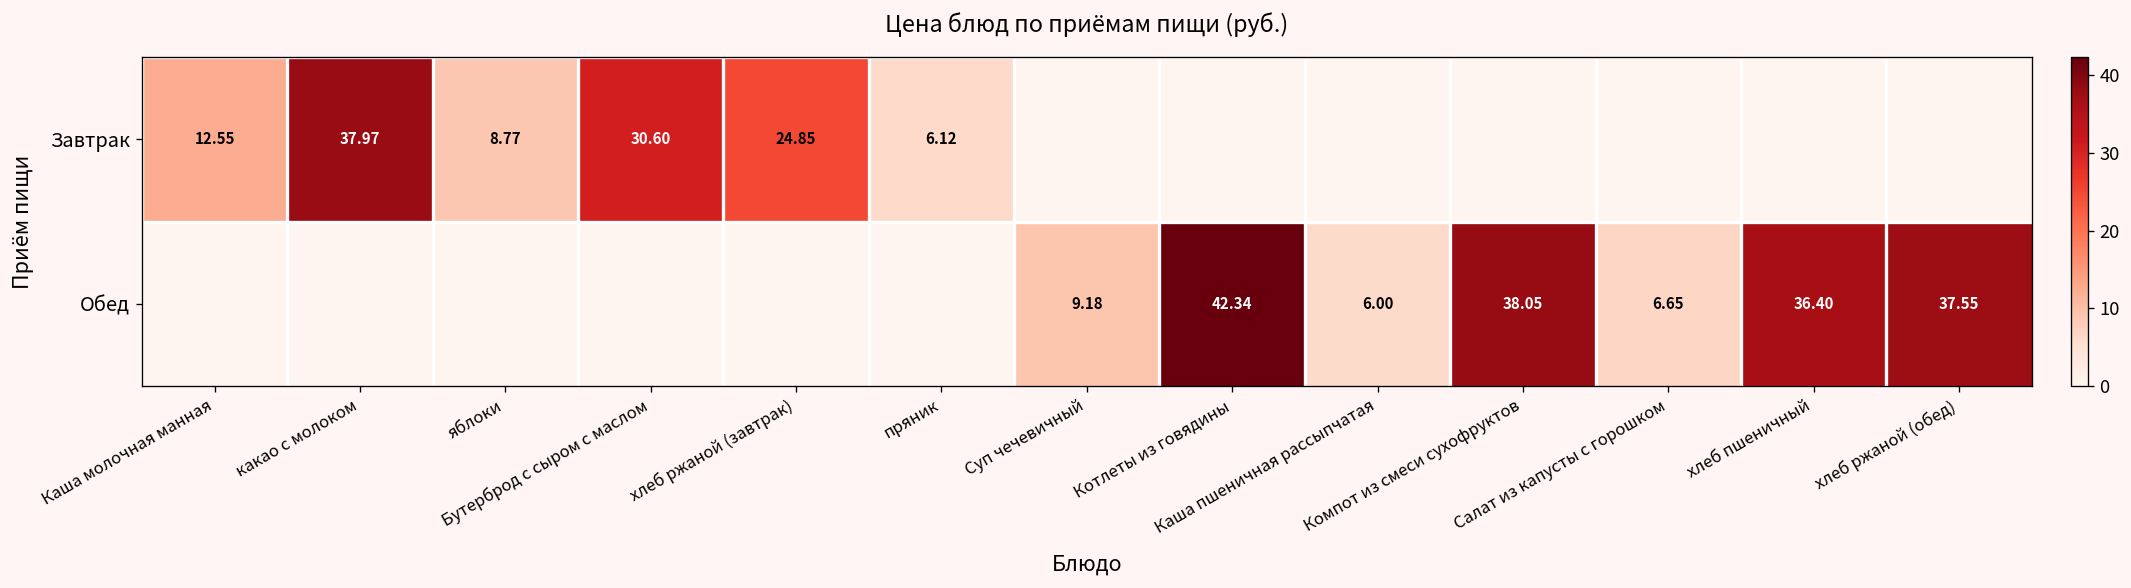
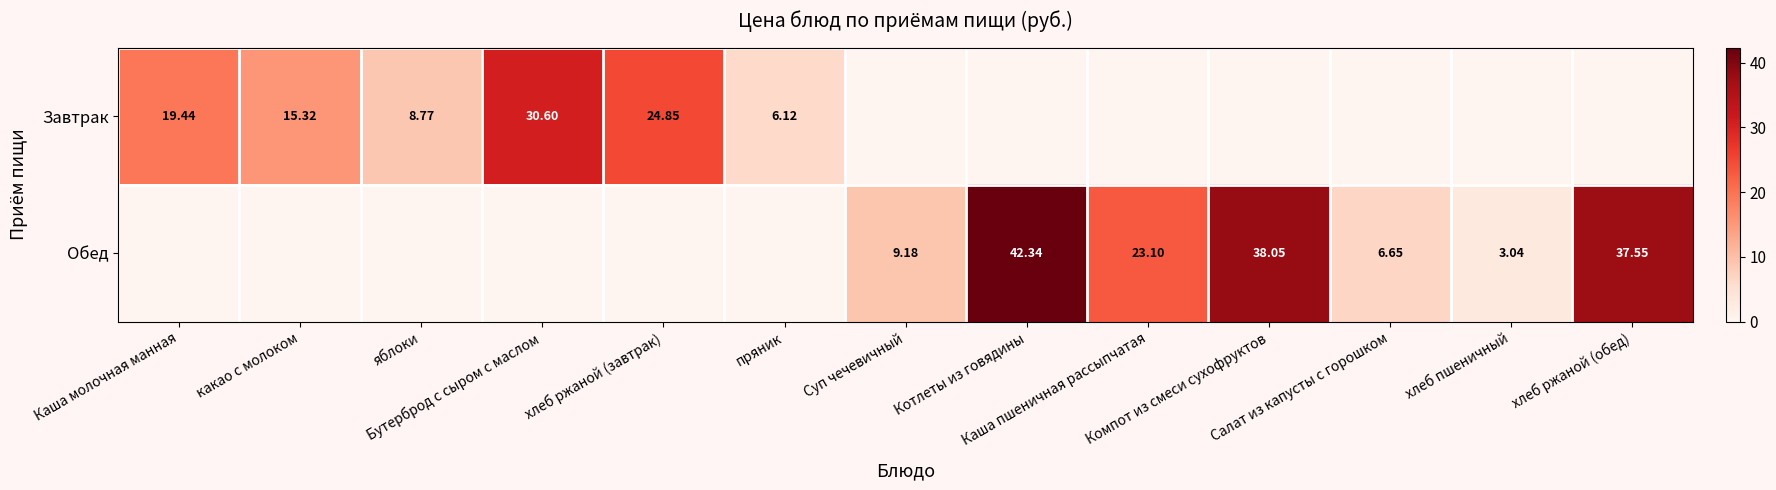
  {
    "Завтрак": {
-     "Каша молочная манная": 12.55,
-     "какао с молоком": 37.97,
+     "Каша молочная манная": 19.44,
+     "какао с молоком": 15.32,
      "яблоки": 8.77,
      "Бутерброд с сыром с маслом": 30.60,
      "хлеб ржаной (завтрак)": 24.85,
      "пряник": 6.12
    },
    "Обед": {
      "Суп чечевичный": 9.18,
      "Котлеты из говядины": 42.34,
-     "Каша пшеничная рассыпчатая": 6.00,
+     "Каша пшеничная рассыпчатая": 23.10,
      "Компот из смеси сухофруктов": 38.05,
      "Салат из капусты с горошком": 6.65,
-     "хлеб пшеничный": 36.40,
+     "хлеб пшеничный": 3.04,
      "хлеб ржаной (обед)": 37.55
    }
  }
